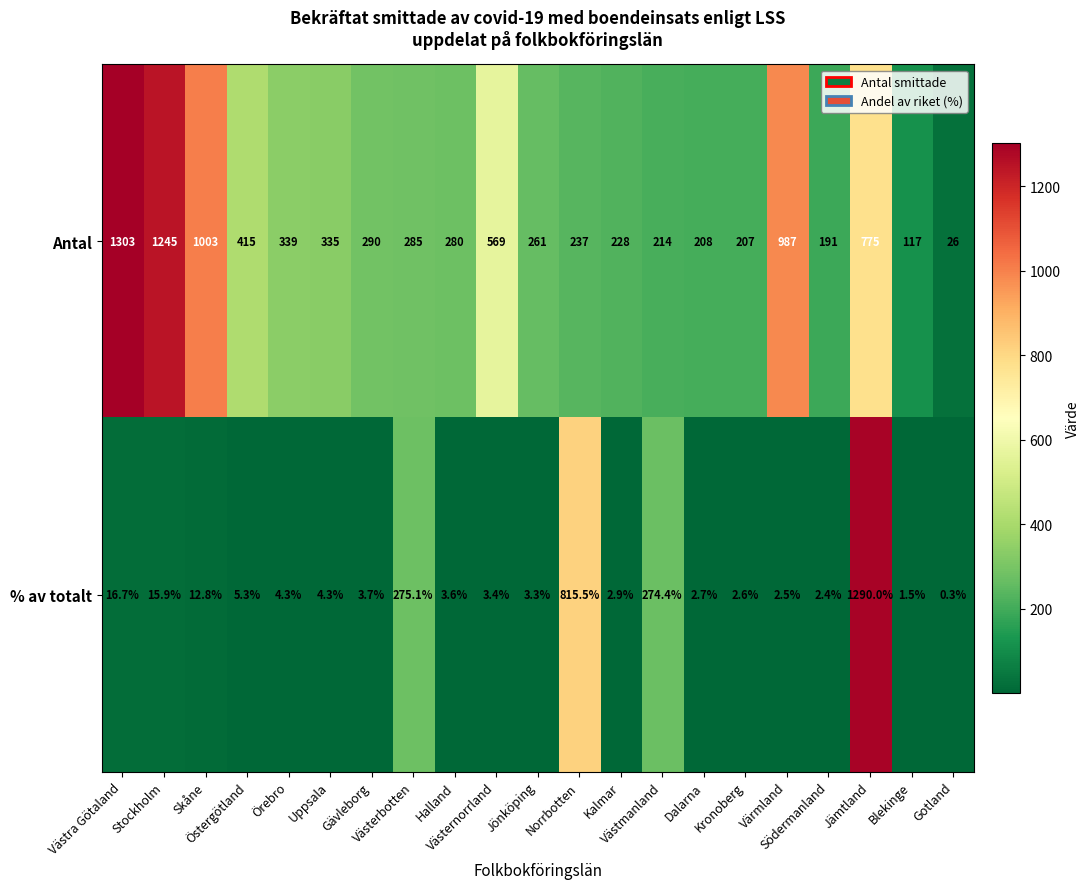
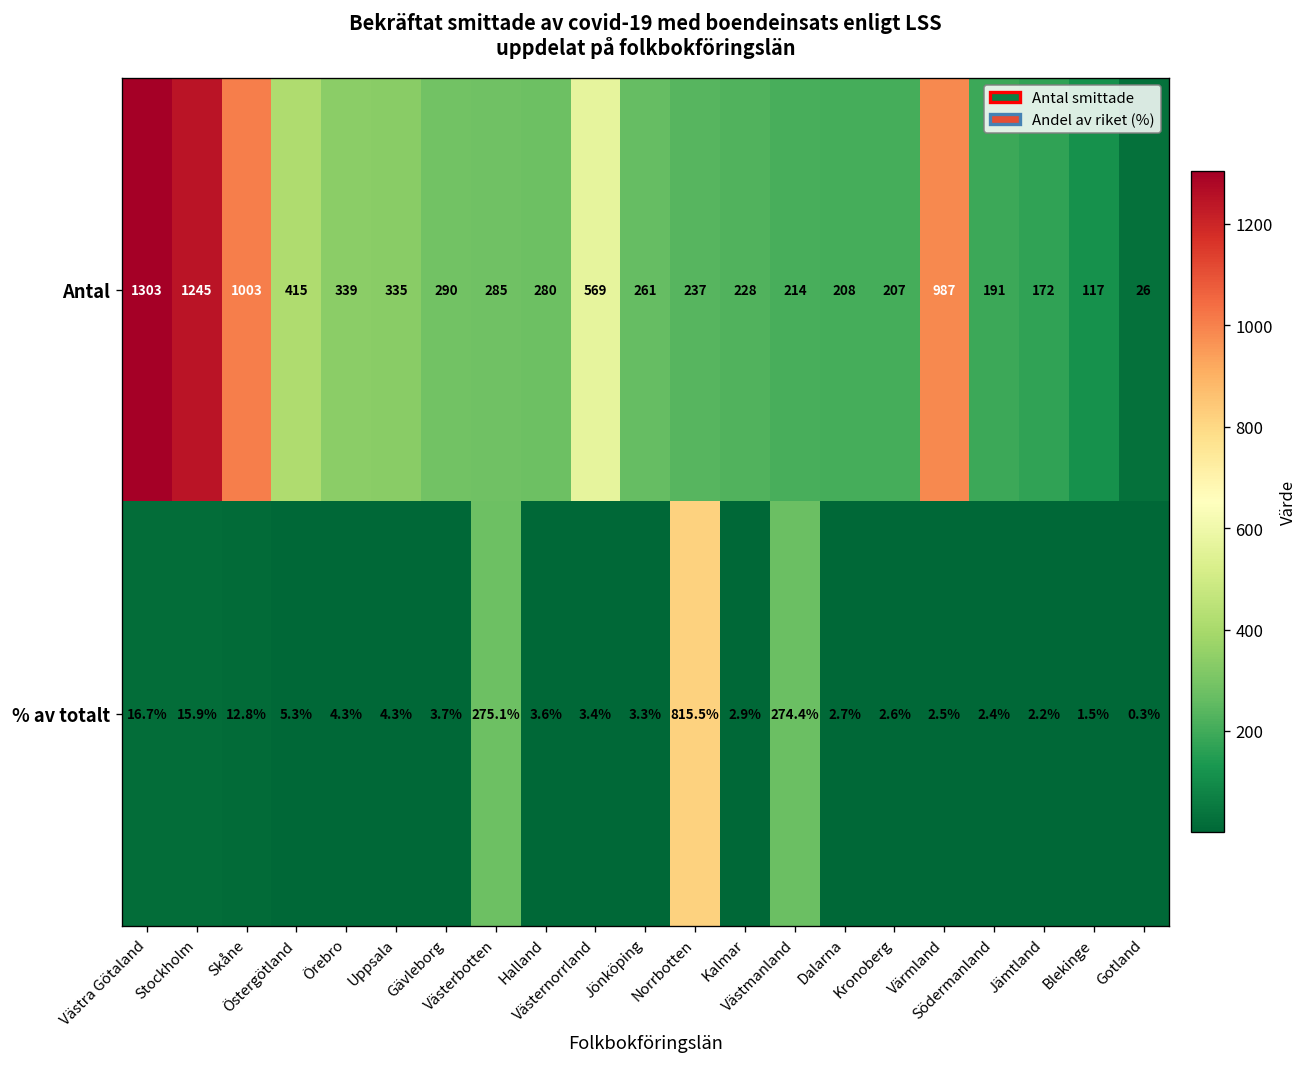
  {
    "Antal": {
      "Västra Götaland": "1303",
      "Stockholm": "1245",
      "Skåne": "1003",
      "Östergötland": "415",
      "Örebro": "339",
      "Uppsala": "335",
      "Gävleborg": "290",
      "Västerbotten": "285",
      "Halland": "280",
      "Västernorrland": "569",
      "Jönköping": "261",
      "Norrbotten": "237",
      "Kalmar": "228",
      "Västmanland": "214",
      "Dalarna": "208",
      "Kronoberg": "207",
      "Värmland": "987",
      "Södermanland": "191",
-     "Jämtland": "775",
+     "Jämtland": "172",
      "Blekinge": "117",
      "Gotland": "26"
    },
    "% av totalt": {
      "Västra Götaland": "16.7%",
      "Stockholm": "15.9%",
      "Skåne": "12.8%",
      "Östergötland": "5.3%",
      "Örebro": "4.3%",
      "Uppsala": "4.3%",
      "Gävleborg": "3.7%",
      "Västerbotten": "275.1%",
      "Halland": "3.6%",
      "Västernorrland": "3.4%",
      "Jönköping": "3.3%",
      "Norrbotten": "815.5%",
      "Kalmar": "2.9%",
      "Västmanland": "274.4%",
      "Dalarna": "2.7%",
      "Kronoberg": "2.6%",
      "Värmland": "2.5%",
      "Södermanland": "2.4%",
-     "Jämtland": "1290.0%",
+     "Jämtland": "2.2%",
      "Blekinge": "1.5%",
      "Gotland": "0.3%"
    }
  }
